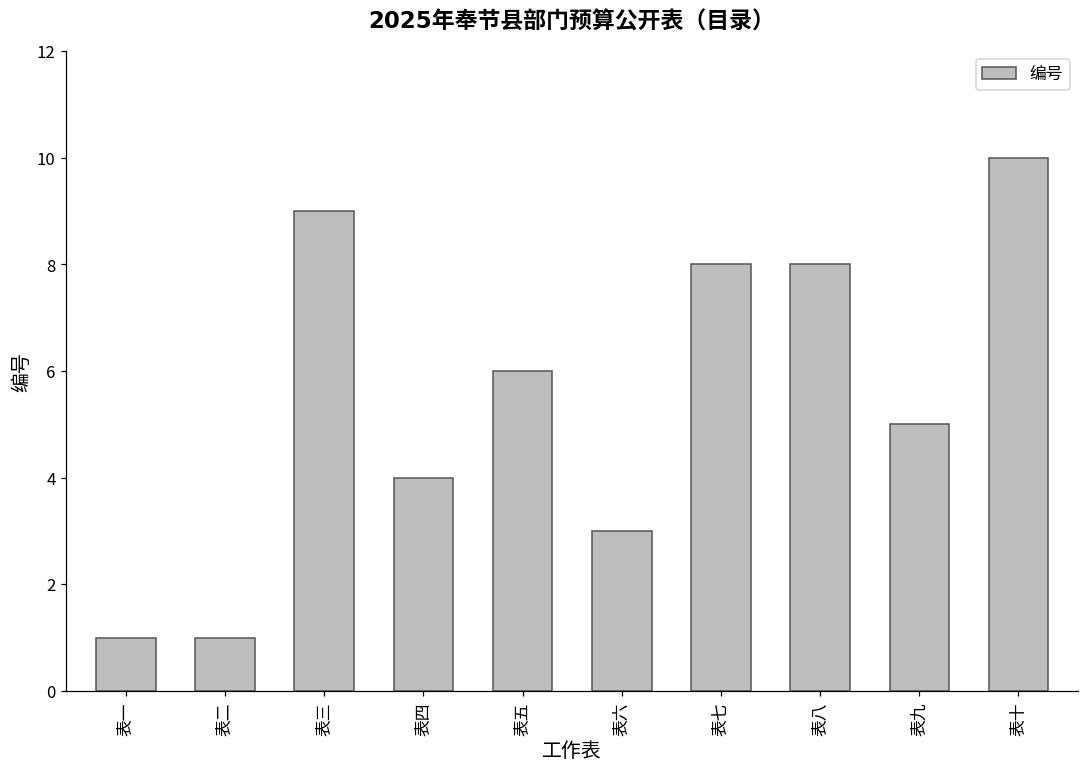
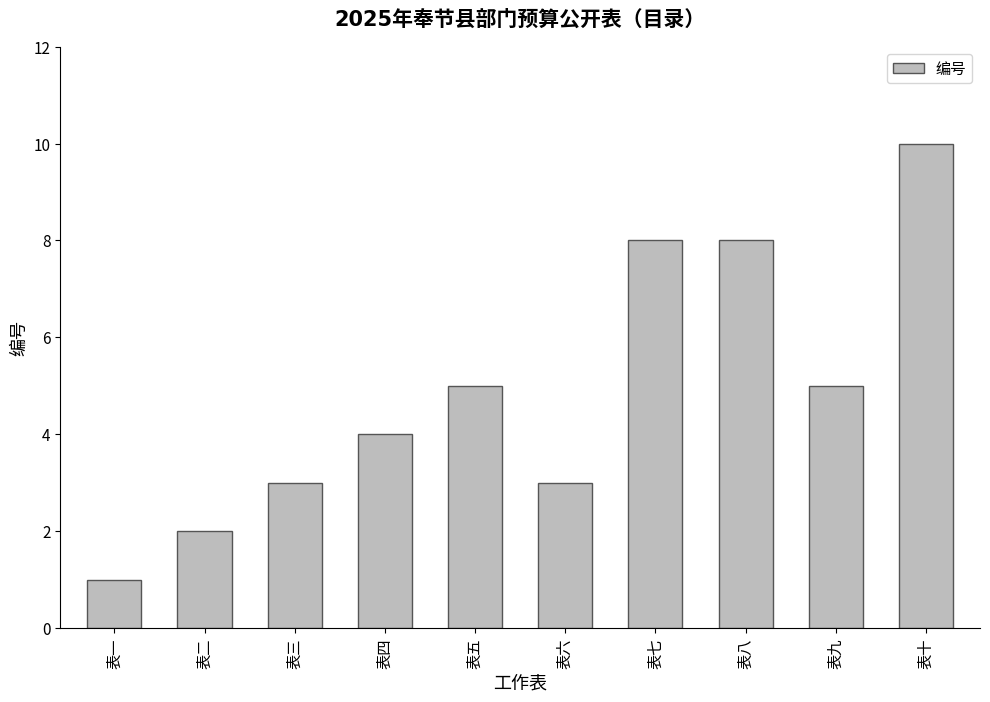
  {
    "表一": 1,
-   "表二": 1,
-   "表三": 9,
+   "表二": 2,
+   "表三": 3,
    "表四": 4,
-   "表五": 6,
+   "表五": 5,
    "表六": 3,
    "表七": 8,
    "表八": 8,
    "表九": 5,
    "表十": 10
  }
